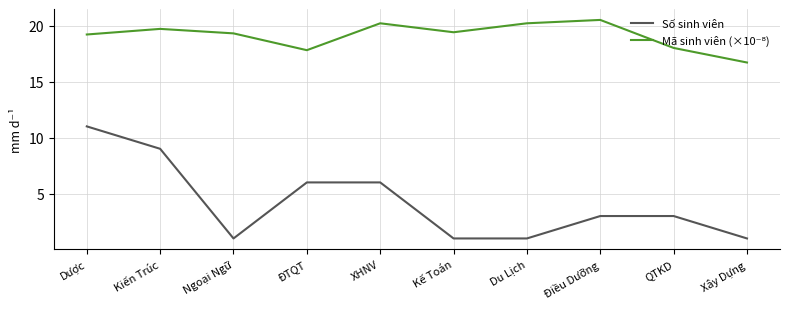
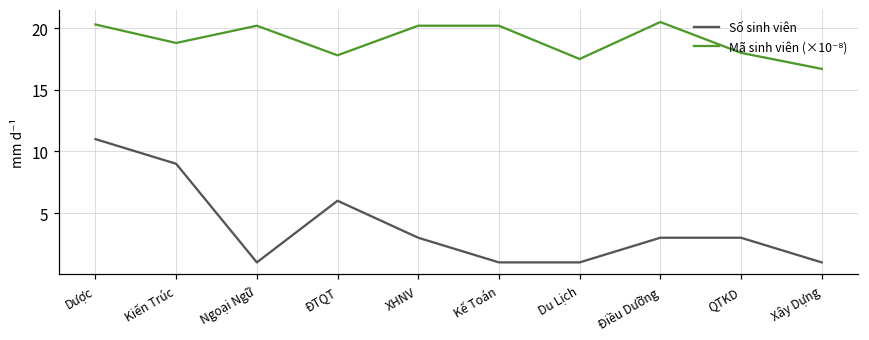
  {
    "Số sinh viên": {
      "Dược": 11,
      "Kiến Trúc": 9,
      "Ngoại Ngữ": 1,
      "ĐTQT": 6,
-     "XHNV": 6,
+     "XHNV": 3,
      "Kế Toán": 1,
      "Du Lịch": 1,
      "Điều Dưỡng": 3,
      "QTKD": 3,
      "Xây Dựng": 1
    },
    "Mã sinh viên (×10⁻⁸)": {
-     "Dược": 19.2,
-     "Kiến Trúc": 19.7,
-     "Ngoại Ngữ": 19.3,
+     "Dược": 20.3,
+     "Kiến Trúc": 18.8,
+     "Ngoại Ngữ": 20.2,
      "ĐTQT": 17.8,
      "XHNV": 20.2,
-     "Kế Toán": 19.4,
-     "Du Lịch": 20.2,
+     "Kế Toán": 20.2,
+     "Du Lịch": 17.5,
      "Điều Dưỡng": 20.5,
      "QTKD": 18.0,
      "Xây Dựng": 16.7
    }
  }
